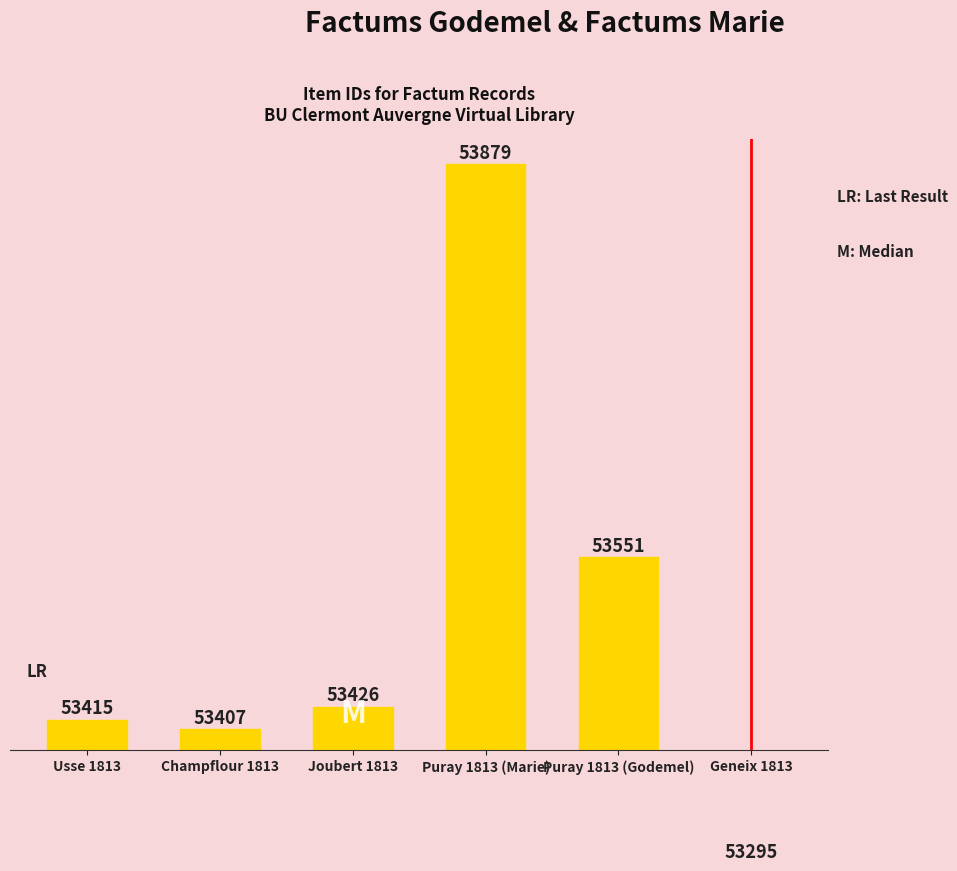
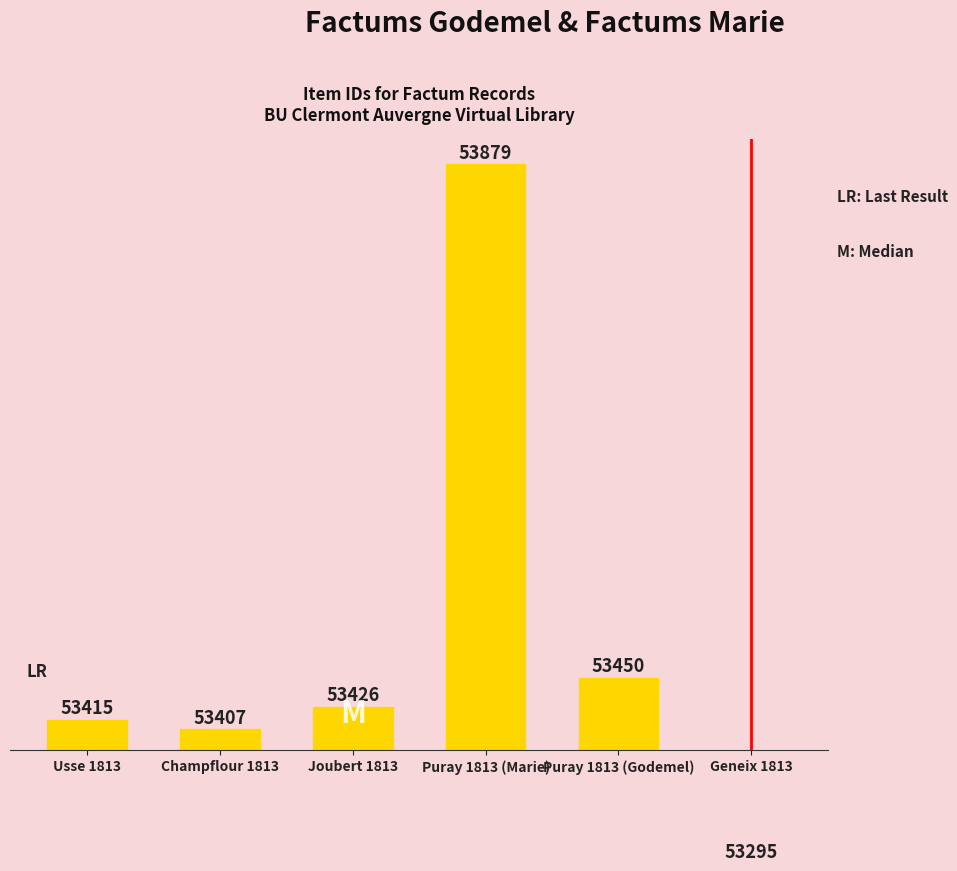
  {
    "Usse 1813": 53415,
    "Champflour 1813": 53407,
    "Puray 1813 (Marie)": 53879,
-   "Puray 1813 (Godemel)": 53551
+   "Puray 1813 (Godemel)": 53450
  }
